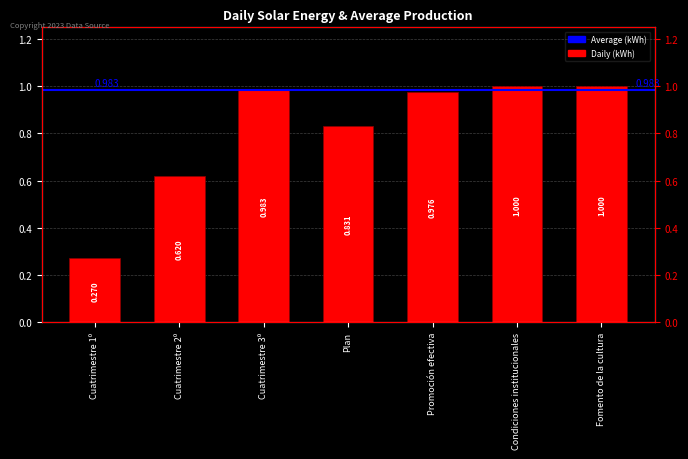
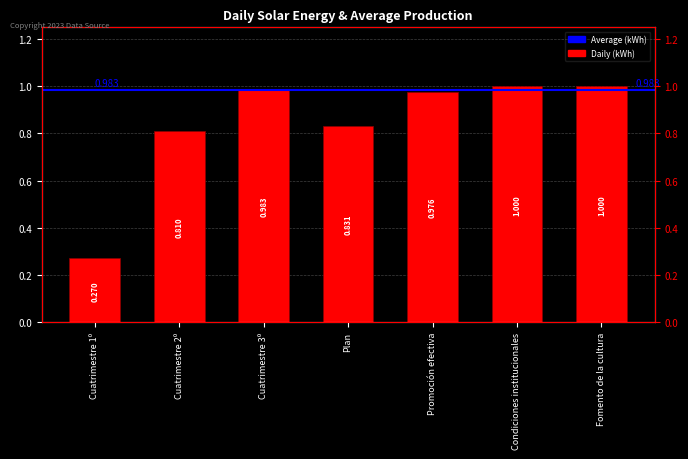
  {
    "Cuatrimestre 1º": 0.270,
-   "Cuatrimestre 2º": 0.620,
+   "Cuatrimestre 2º": 0.810,
    "Cuatrimestre 3º": 0.983,
    "Plan": 0.831,
    "Promoción efectiva": 0.976,
    "Condiciones institucionales": 1.000,
    "Fomento de la cultura": 1.000
  }
